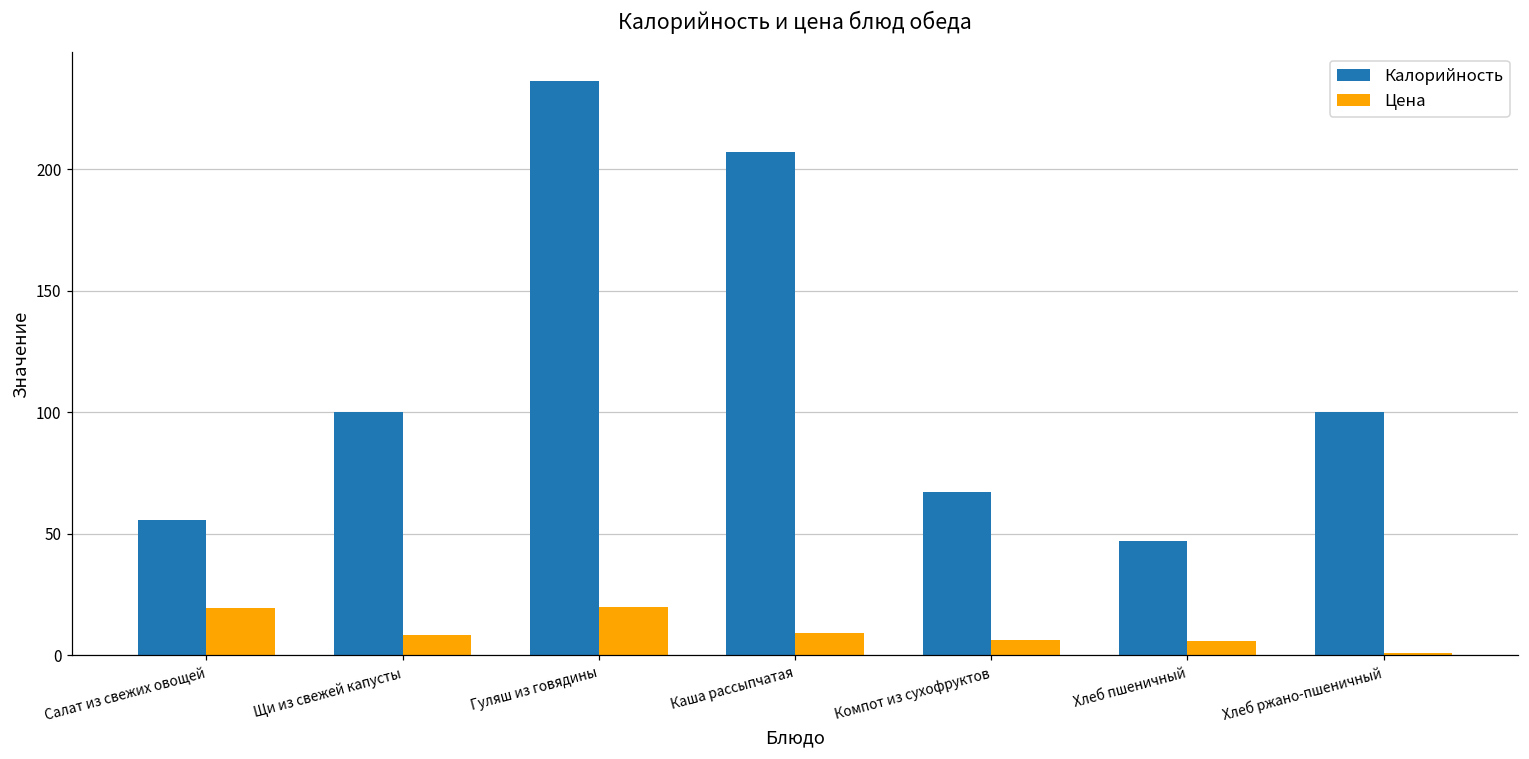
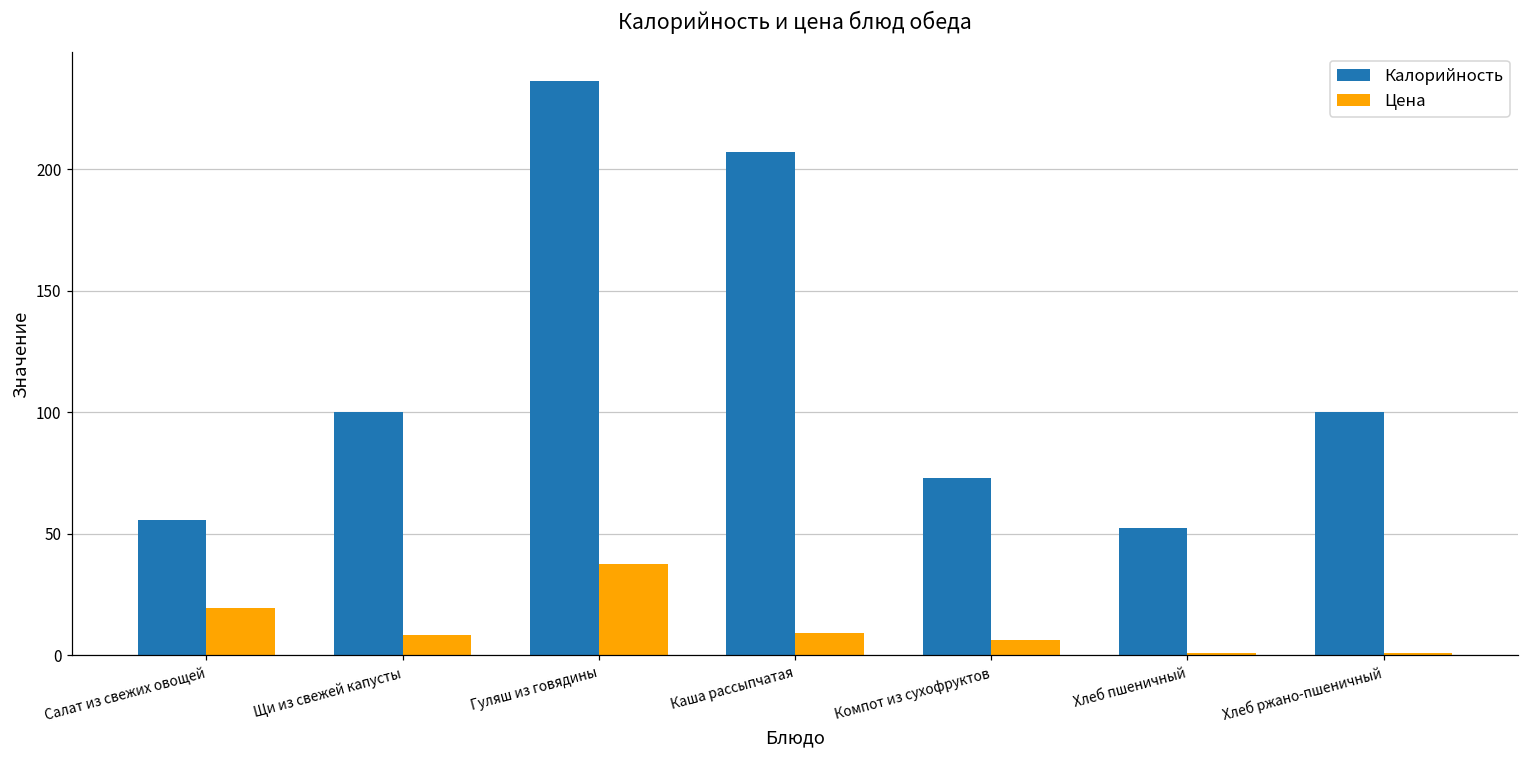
  {
    "Калорийность": {
      "Салат из свежих овощей": 56,
      "Щи из свежей капусты": 100,
      "Гуляш из говядины": 236,
      "Каша рассыпчатая": 207,
-     "Компот из сухофруктов": 67,
-     "Хлеб пшеничный": 47,
+     "Компот из сухофруктов": 73,
+     "Хлеб пшеничный": 53,
      "Хлеб ржано-пшеничный": 100
    },
    "Цена": {
      "Салат из свежих овощей": 19,
      "Щи из свежей капусты": 8,
-     "Гуляш из говядины": 20,
+     "Гуляш из говядины": 38,
      "Каша рассыпчатая": 9,
      "Компот из сухофруктов": 6,
-     "Хлеб пшеничный": 6,
+     "Хлеб пшеничный": 1,
      "Хлеб ржано-пшеничный": 1
    }
  }
